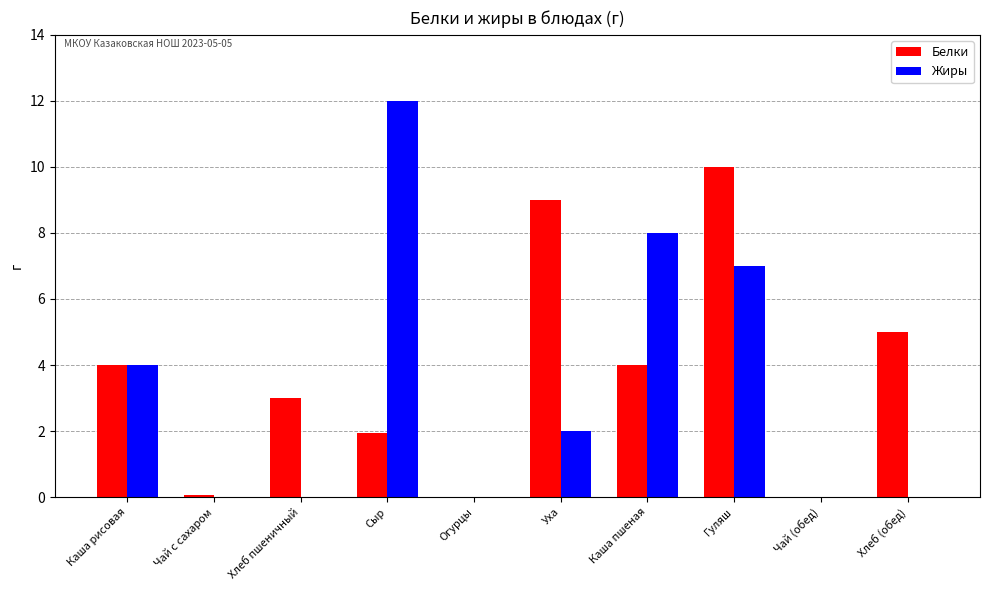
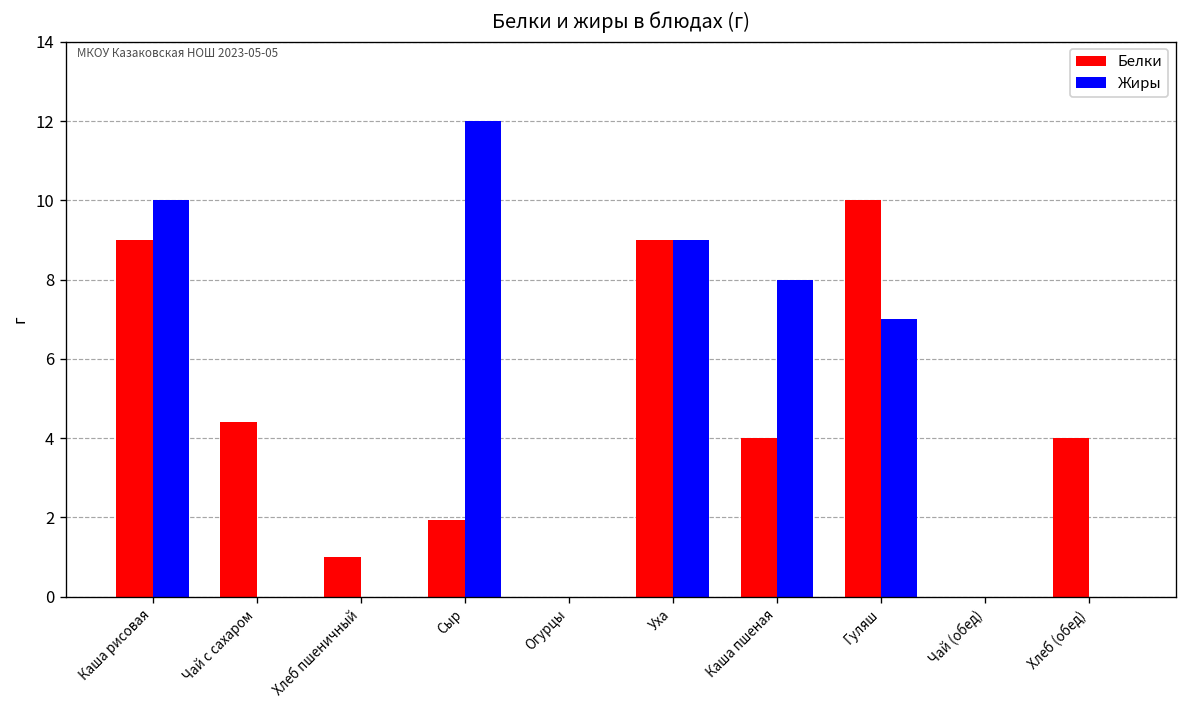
  {
    "Белки": {
-     "Каша рисовая": 4,
-     "Чай с сахаром": 0.1,
-     "Хлеб пшеничный": 3,
+     "Каша рисовая": 9,
+     "Чай с сахаром": 4.4,
+     "Хлеб пшеничный": 1,
      "Сыр": 1.9,
      "Огурцы": 0.0,
      "Уха": 9.0,
      "Каша пшеная": 4.0,
      "Гуляш": 10.0,
      "Чай (обед)": 0.0,
-     "Хлеб (обед)": 5
+     "Хлеб (обед)": 4
    },
    "Жиры": {
-     "Каша рисовая": 4,
+     "Каша рисовая": 10,
      "Чай с сахаром": 0,
      "Хлеб пшеничный": 0,
      "Сыр": 12,
      "Огурцы": 0,
-     "Уха": 2,
+     "Уха": 9,
      "Каша пшеная": 8,
      "Гуляш": 7,
      "Чай (обед)": 0,
      "Хлеб (обед)": 0
    }
  }
